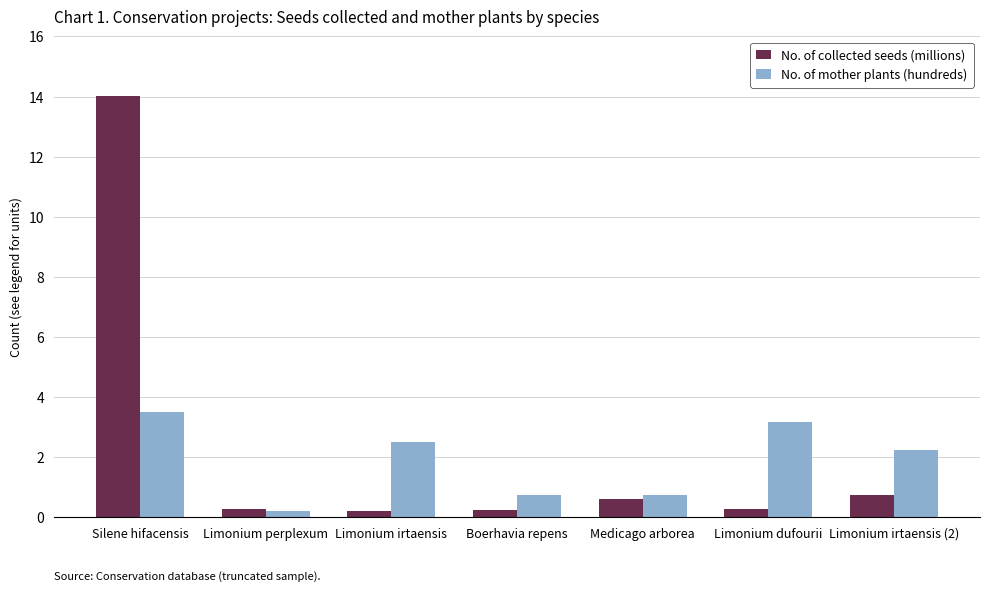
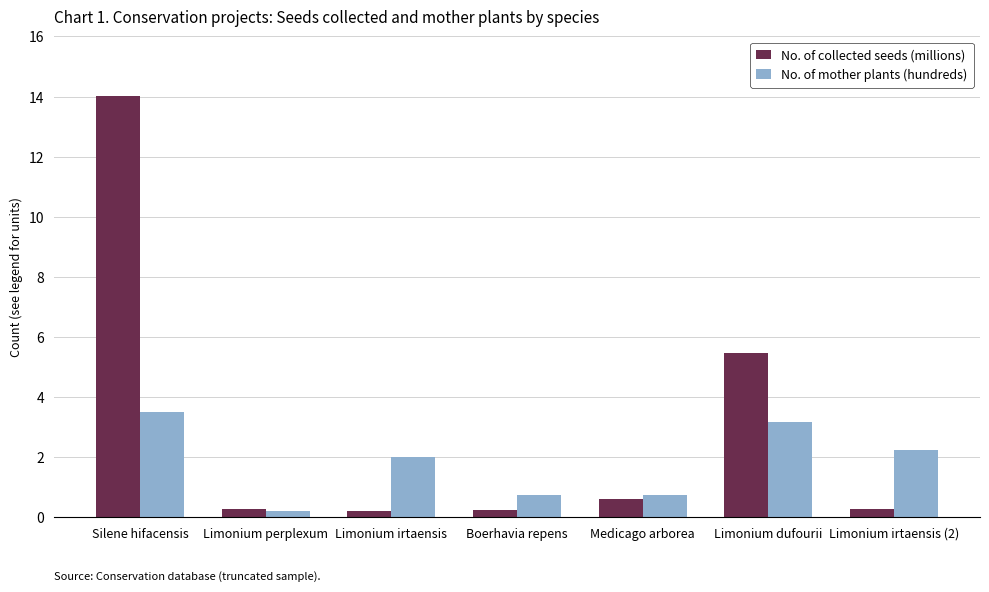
  {
    "No. of collected seeds (millions)": {
      "Silene hifacensis": 14.0,
      "Limonium perplexum": 0.3,
      "Limonium irtaensis": 0.2,
      "Boerhavia repens": 0.3,
      "Medicago arborea": 0.6,
-     "Limonium dufourii": 0.3,
-     "Limonium irtaensis (2)": 0.8
+     "Limonium dufourii": 5.5,
+     "Limonium irtaensis (2)": 0.3
    },
    "No. of mother plants (hundreds)": {
      "Silene hifacensis": 3.5,
      "Limonium perplexum": 0.2,
-     "Limonium irtaensis": 2.5,
+     "Limonium irtaensis": 2.0,
      "Boerhavia repens": 0.8,
      "Medicago arborea": 0.8,
      "Limonium dufourii": 3.2,
      "Limonium irtaensis (2)": 2.3
    }
  }
